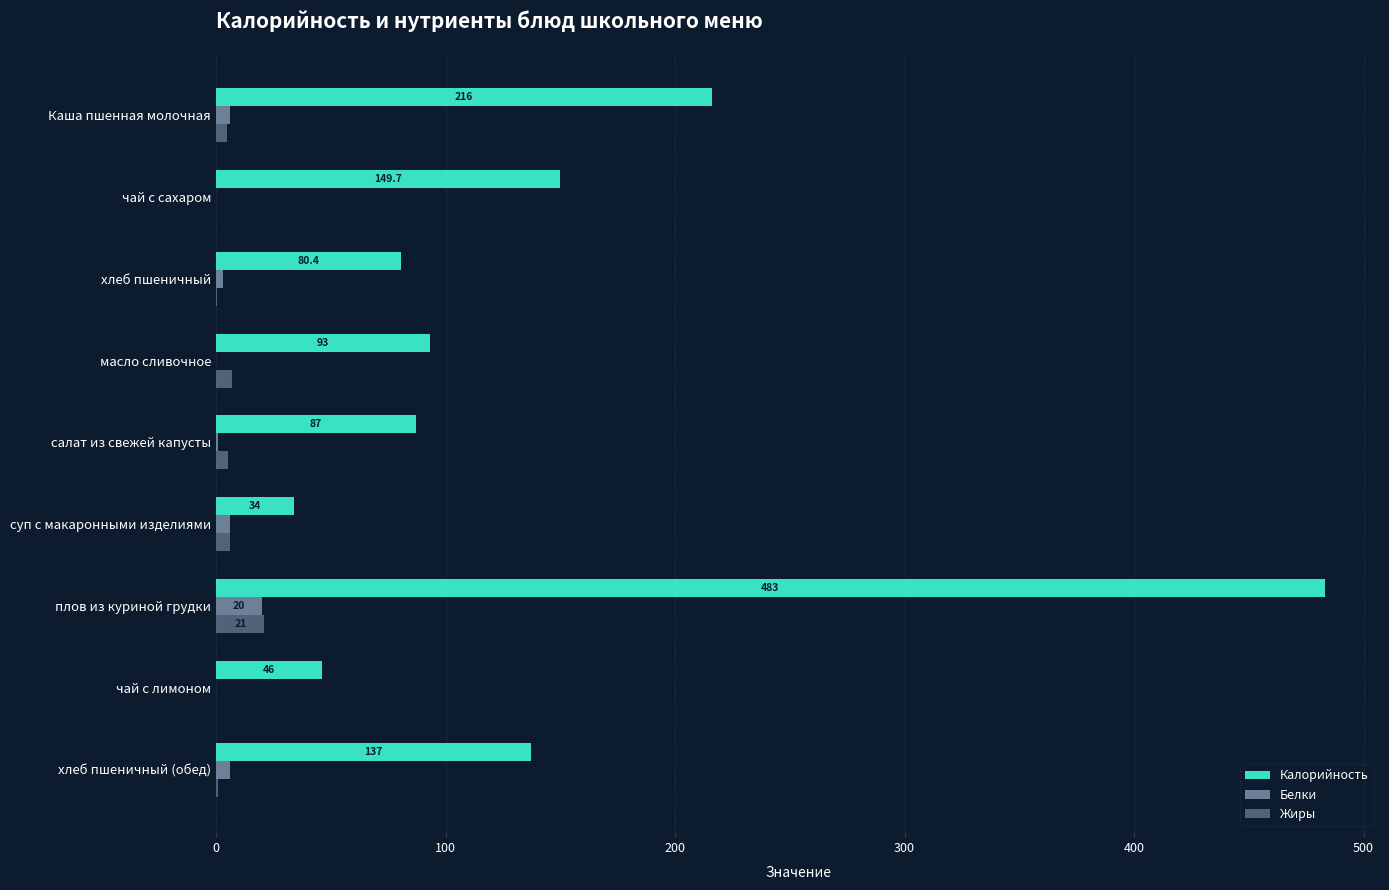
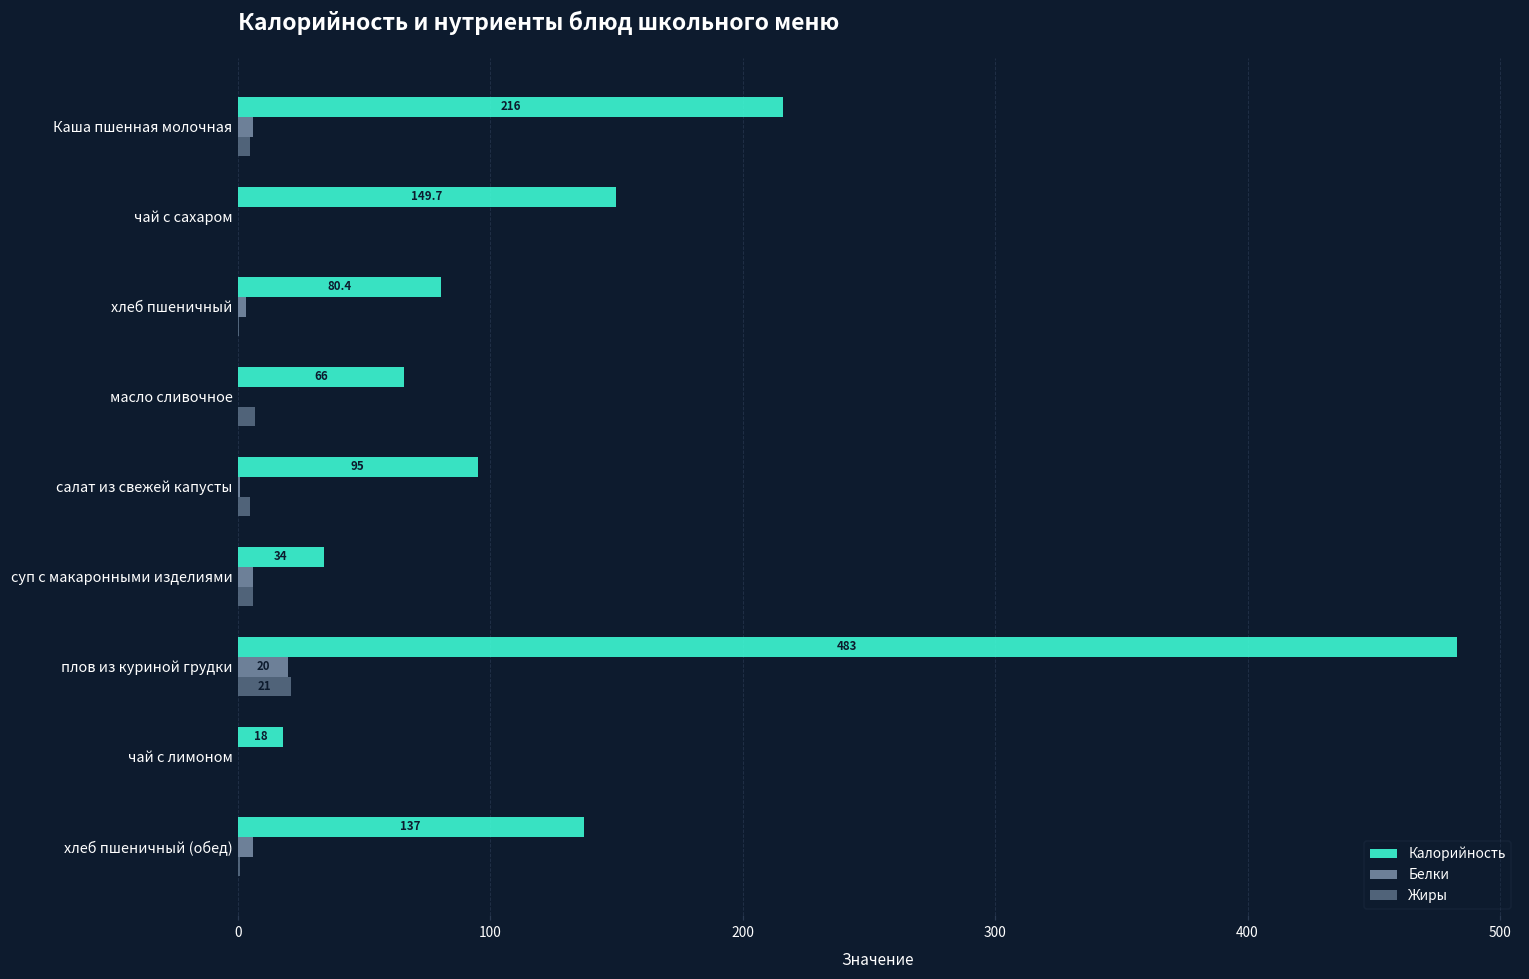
  {
    "Калорийность": {
      "Каша пшенная молочная": 216,
      "чай с сахаром": 149.7,
      "хлеб пшеничный": 80.4,
-     "масло сливочное": 93,
-     "салат из свежей капусты": 87,
+     "масло сливочное": 66,
+     "салат из свежей капусты": 95,
      "суп с макаронными изделиями": 34,
      "плов из куриной грудки": 483,
-     "чай с лимоном": 46,
+     "чай с лимоном": 18,
      "хлеб пшеничный (обед)": 137
    }
  }
